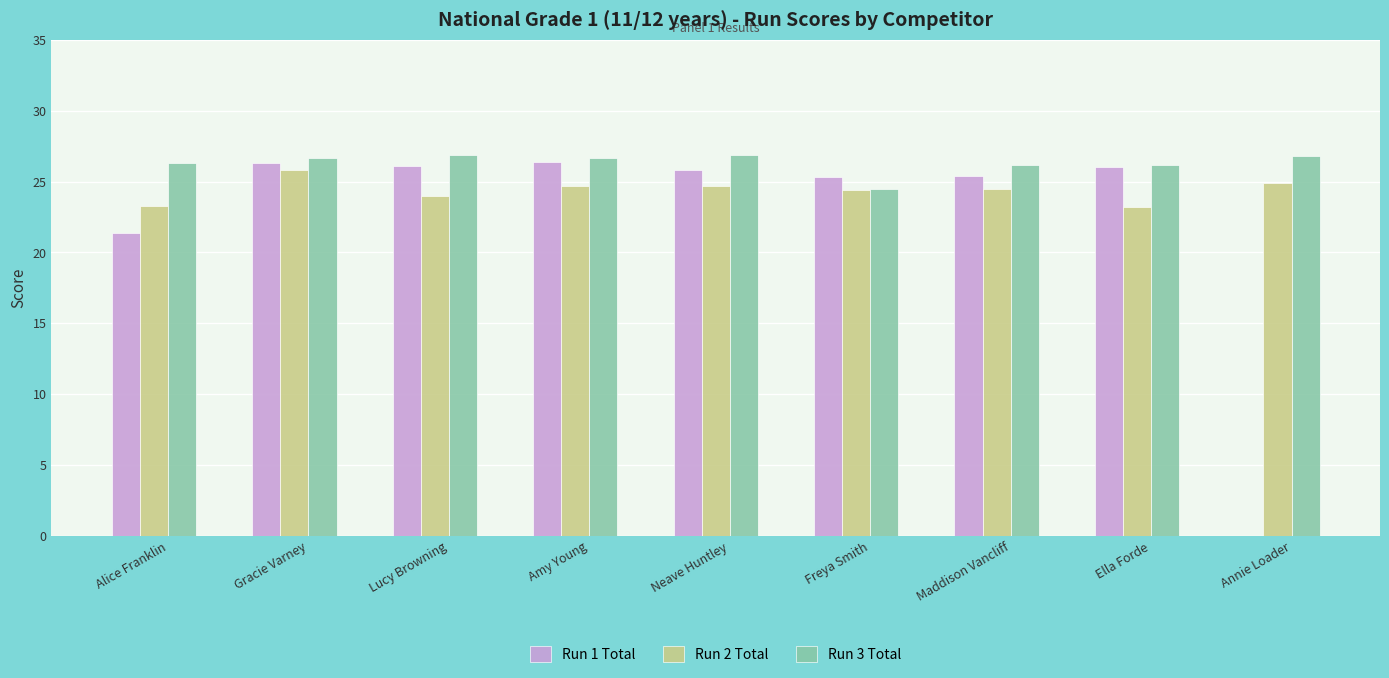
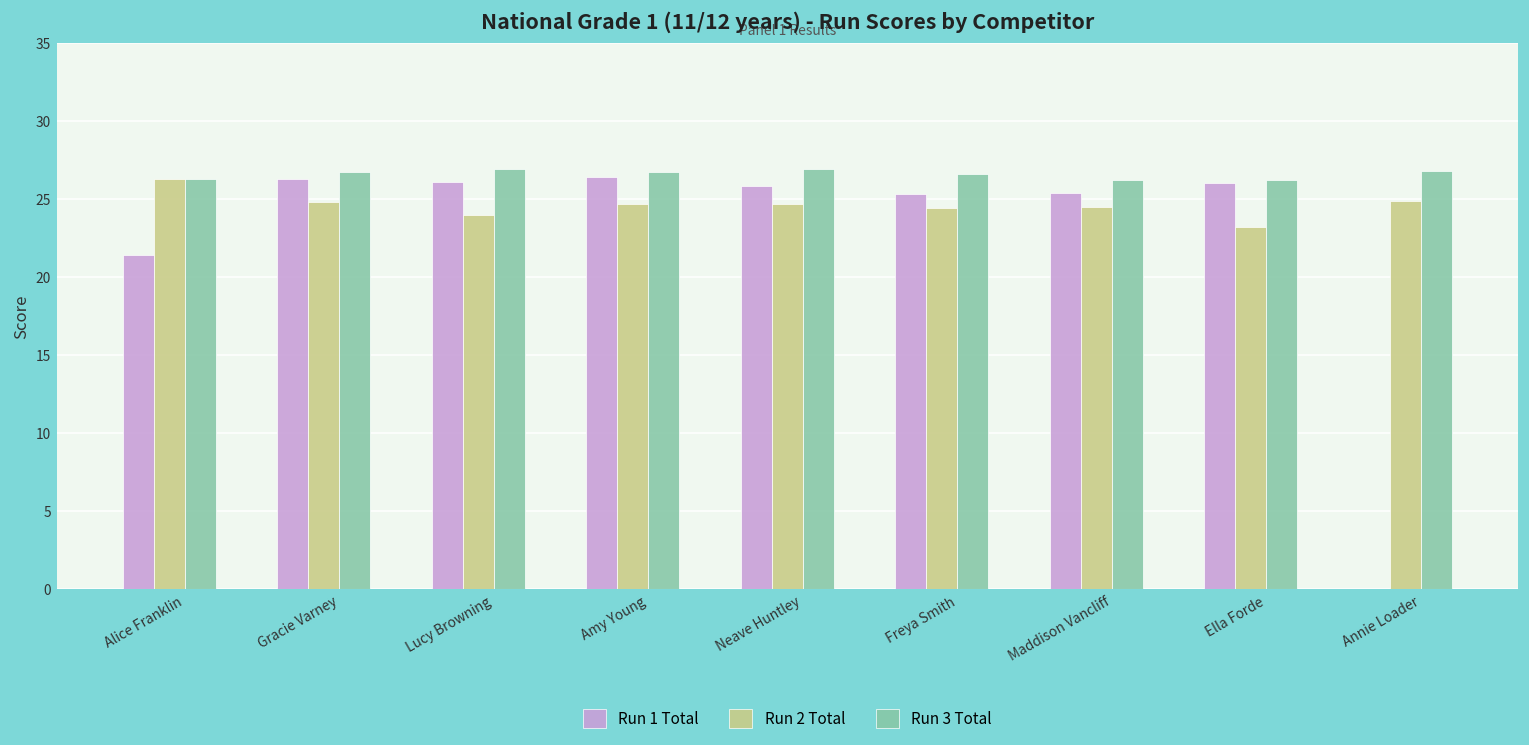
  {
    "Run 1 Total": {
      "Alice Franklin": 21.4,
      "Gracie Varney": 26.3,
      "Lucy Browning": 26.1,
      "Amy Young": 26.4,
      "Neave Huntley": 25.8,
      "Freya Smith": 25.3,
      "Maddison Vancliff": 25.4,
      "Ella Forde": 26.0,
      "Annie Loader": 0.0
    },
    "Run 2 Total": {
-     "Alice Franklin": 23.3,
-     "Gracie Varney": 25.8,
+     "Alice Franklin": 26.3,
+     "Gracie Varney": 24.8,
      "Lucy Browning": 24.0,
      "Amy Young": 24.7,
      "Neave Huntley": 24.7,
      "Freya Smith": 24.4,
      "Maddison Vancliff": 24.5,
      "Ella Forde": 23.2,
      "Annie Loader": 24.9
    },
    "Run 3 Total": {
      "Alice Franklin": 26.3,
      "Gracie Varney": 26.7,
      "Lucy Browning": 26.9,
      "Amy Young": 26.7,
      "Neave Huntley": 26.9,
-     "Freya Smith": 24.5,
+     "Freya Smith": 26.6,
      "Maddison Vancliff": 26.2,
      "Ella Forde": 26.2,
      "Annie Loader": 26.8
    }
  }
